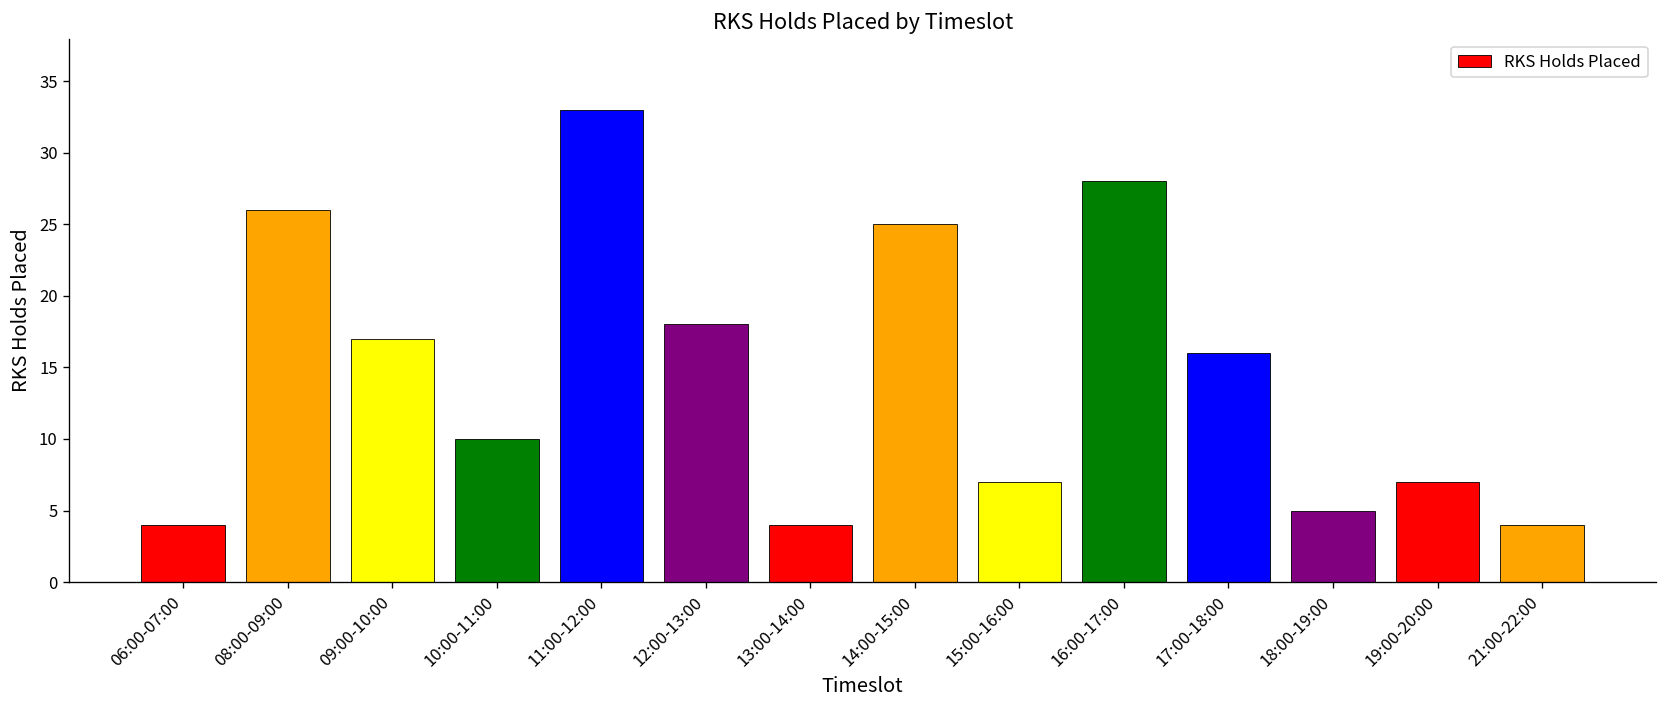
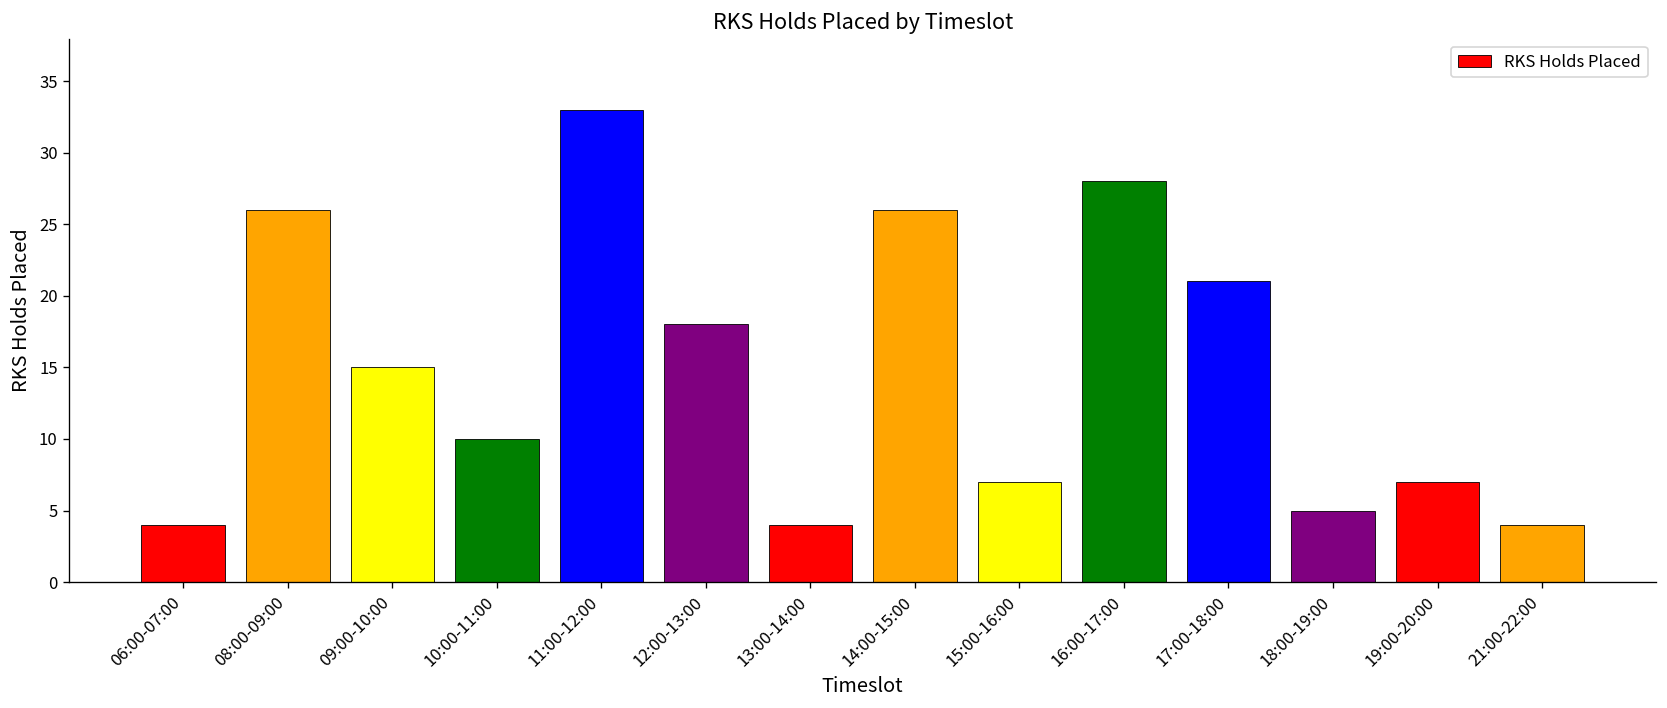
  {
    "06:00-07:00": 4,
    "08:00-09:00": 26,
-   "09:00-10:00": 17,
+   "09:00-10:00": 15,
    "10:00-11:00": 10,
    "11:00-12:00": 33,
    "12:00-13:00": 18,
    "13:00-14:00": 4,
-   "14:00-15:00": 25,
+   "14:00-15:00": 26,
    "15:00-16:00": 7,
    "16:00-17:00": 28,
-   "17:00-18:00": 16,
+   "17:00-18:00": 21,
    "18:00-19:00": 5,
    "19:00-20:00": 7,
    "21:00-22:00": 4
  }
